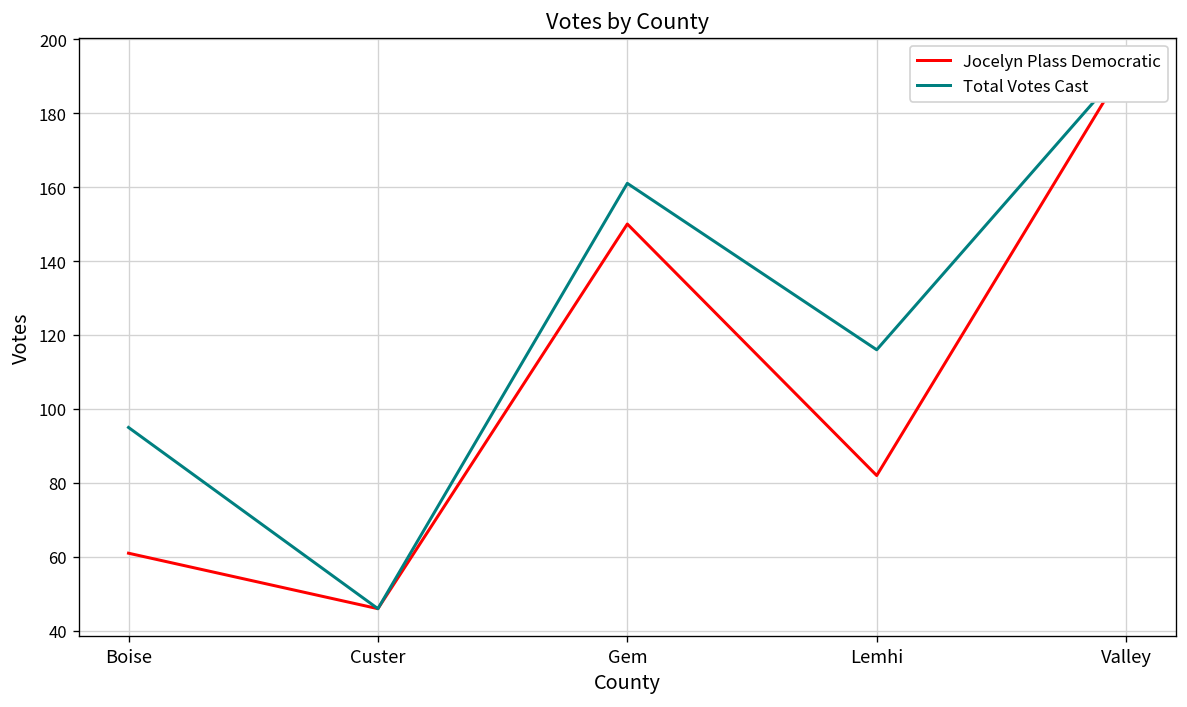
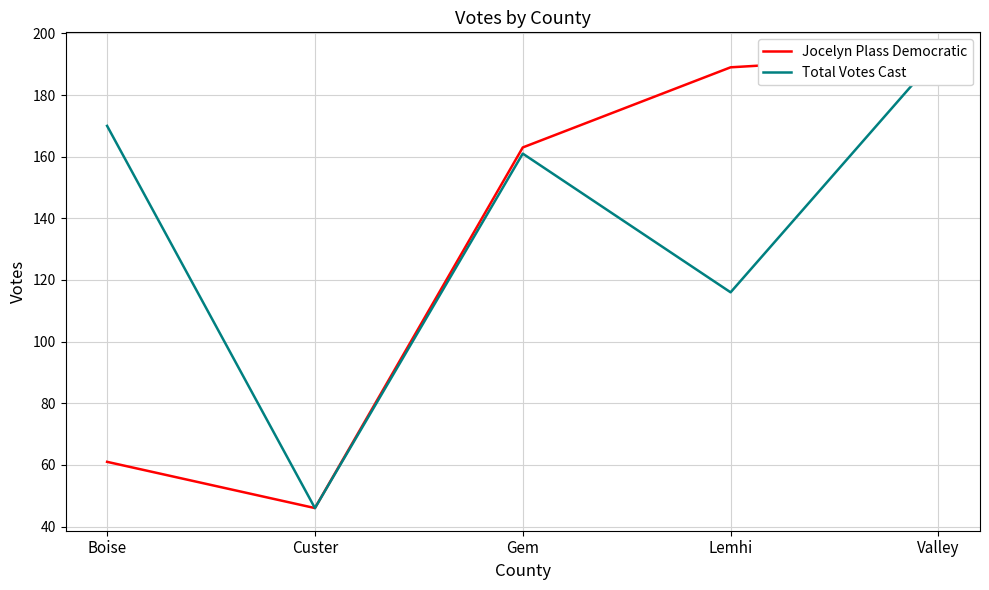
  {
    "Jocelyn Plass Democratic": {
      "Boise": 61,
-     "Gem": 150,
-     "Lemhi": 82
+     "Gem": 163,
+     "Lemhi": 189
    },
    "Total Votes Cast": {
-     "Boise": 95,
+     "Boise": 170,
      "Gem": 161,
      "Lemhi": 116
    }
  }
